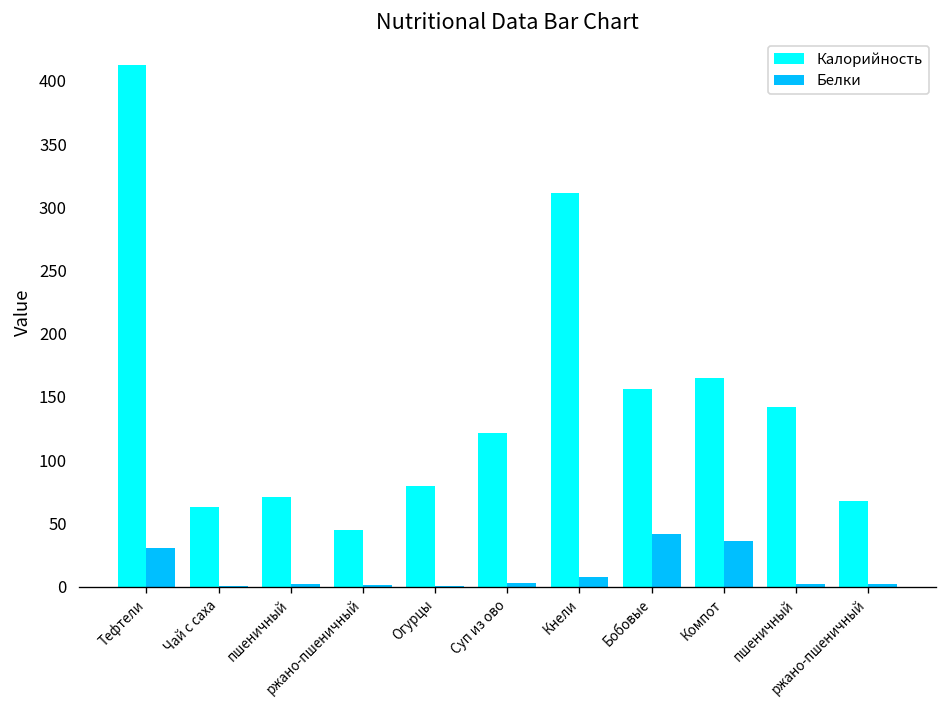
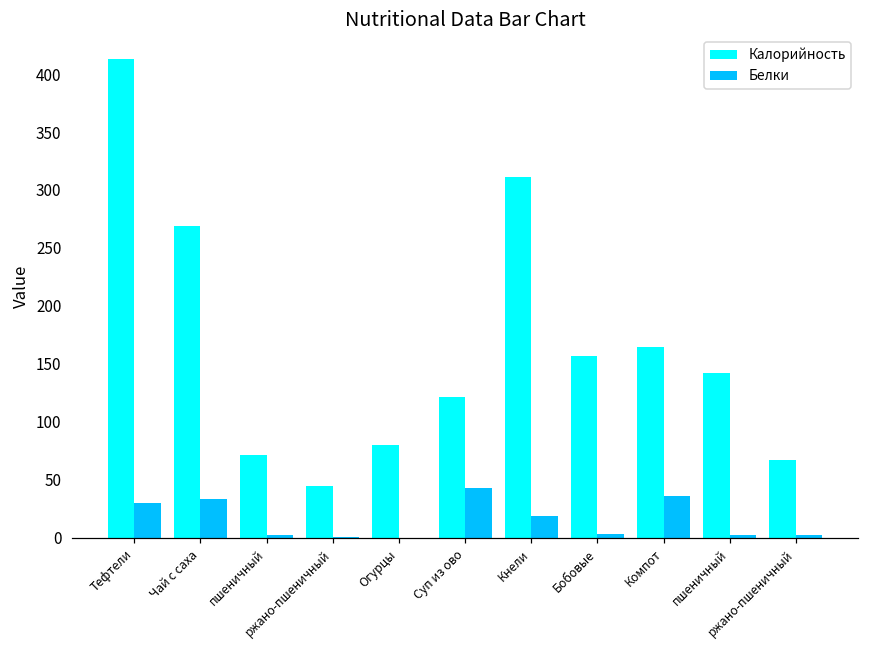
  {
    "Калорийность": {
      "Тефтели": 413,
-     "Чай с саха": 63,
+     "Чай с саха": 269,
      "Огурцы": 80,
      "Суп из ово": 121,
      "Кнели": 311,
      "Бобовые": 157,
      "Компот": 165
    },
    "Белки": {
      "Тефтели": 30,
-     "Чай с саха": 0,
-     "Суп из ово": 2,
-     "Кнели": 8,
-     "Бобовые": 41,
+     "Чай с саха": 34,
+     "Суп из ово": 43,
+     "Кнели": 19,
+     "Бобовые": 3,
      "Компот": 36
    }
  }
